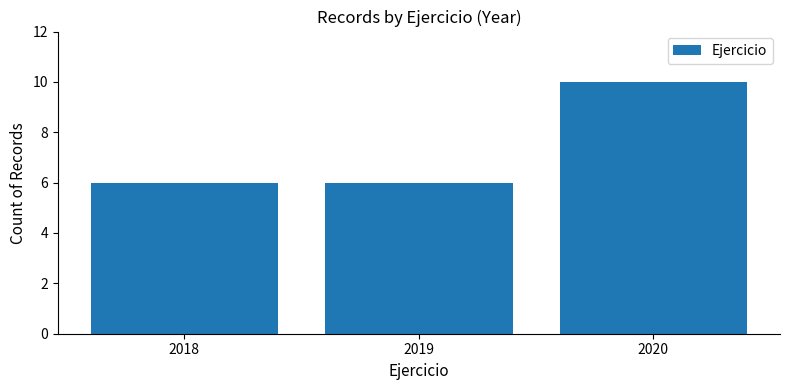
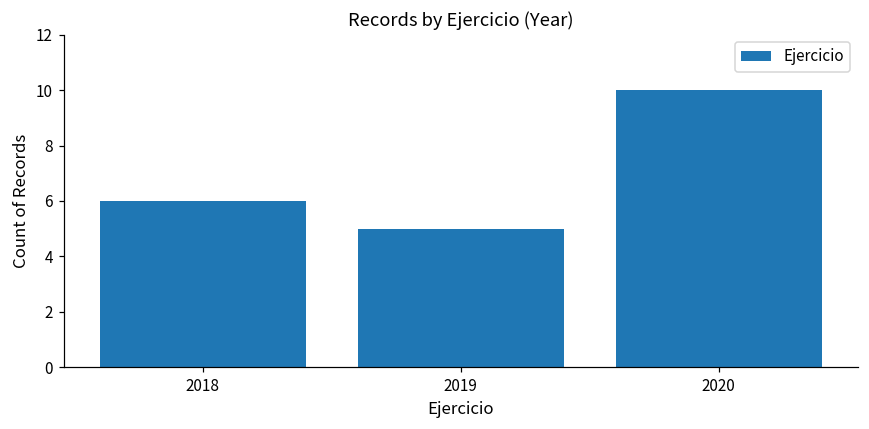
  {
    "2018": 6,
-   "2019": 6,
+   "2019": 5,
    "2020": 10
  }
